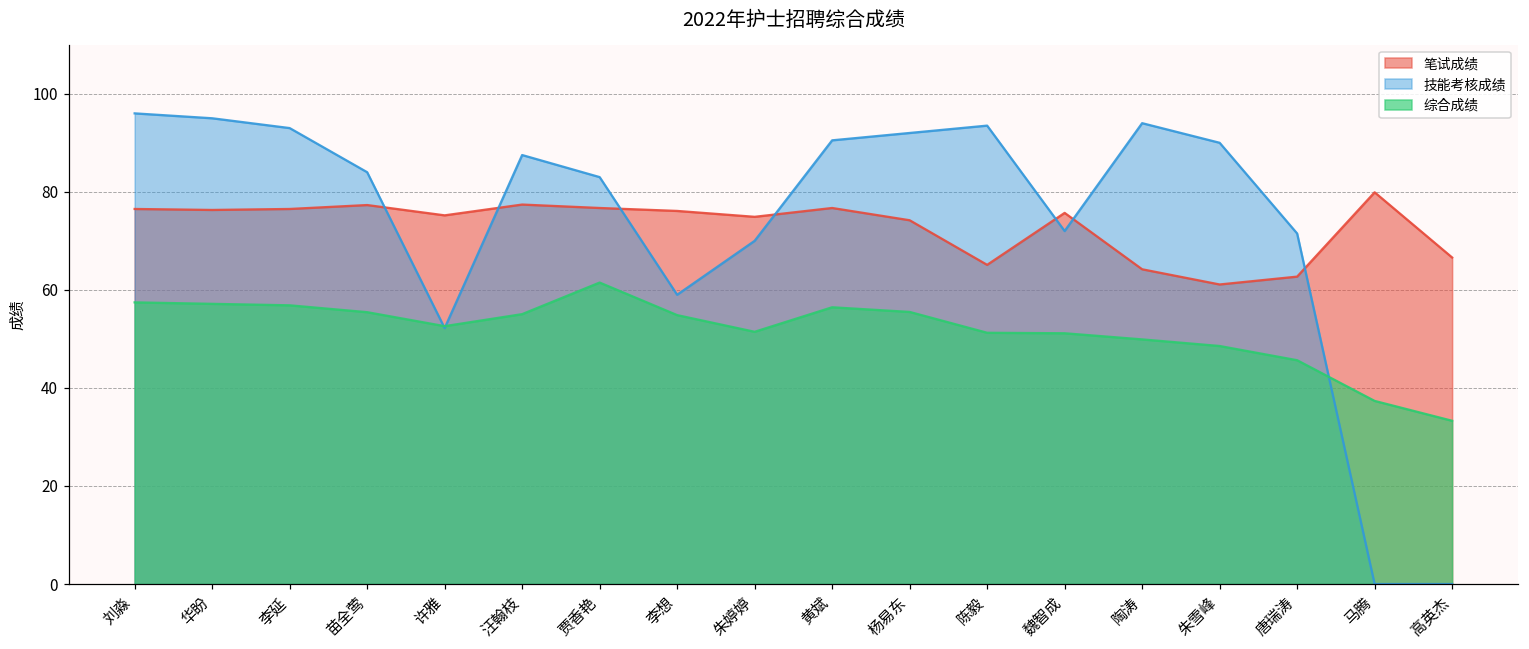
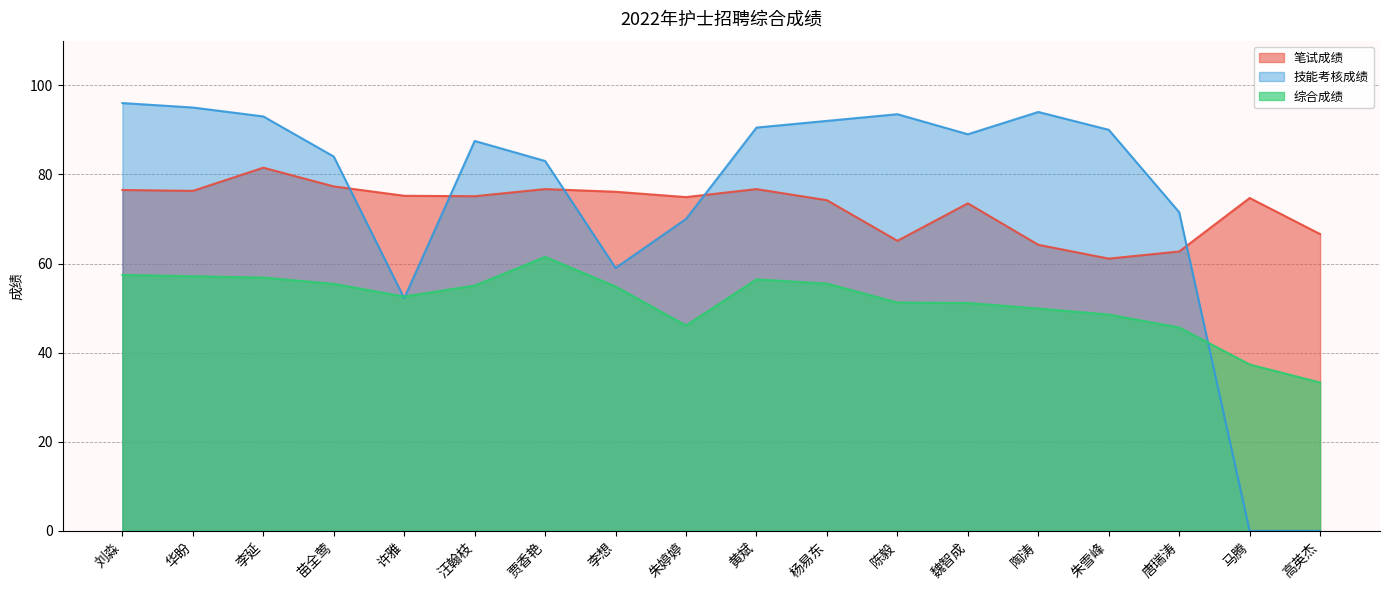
  {
    "笔试成绩": {
      "刘淼": 77,
      "华盼": 76,
-     "李延": 77,
+     "李延": 82,
      "苗全莺": 77,
      "许雅": 75,
-     "汪翰枝": 77,
+     "汪翰枝": 75,
      "贾香艳": 77,
      "李想": 76,
      "朱婷婷": 75,
      "黄斌": 77,
      "杨易东": 74,
      "陈毅": 65,
-     "魏智成": 76,
+     "魏智成": 74,
      "陶涛": 64,
      "朱雪峰": 61,
      "唐瑞涛": 63,
-     "马腾": 80,
+     "马腾": 75,
      "高英杰": 67
    },
    "技能考核成绩": {
      "刘淼": 96,
      "华盼": 95,
      "李延": 93,
      "苗全莺": 84,
      "汪翰枝": 88,
      "贾香艳": 83,
      "李想": 59,
      "朱婷婷": 70,
      "黄斌": 91,
      "杨易东": 92,
      "陈毅": 94,
-     "魏智成": 72,
+     "魏智成": 89,
      "陶涛": 94,
      "朱雪峰": 90,
      "唐瑞涛": 72,
      "马腾": 0,
      "高英杰": 0
    },
    "综合成绩": {
      "刘淼": 57,
      "华盼": 57,
      "李延": 57,
      "苗全莺": 55,
      "汪翰枝": 55,
      "贾香艳": 61,
      "李想": 55,
-     "朱婷婷": 51,
+     "朱婷婷": 46,
      "黄斌": 56,
      "杨易东": 56,
      "陈毅": 51,
      "魏智成": 51,
      "陶涛": 50,
      "朱雪峰": 49,
      "唐瑞涛": 46,
      "马腾": 37,
      "高英杰": 33
    }
  }
